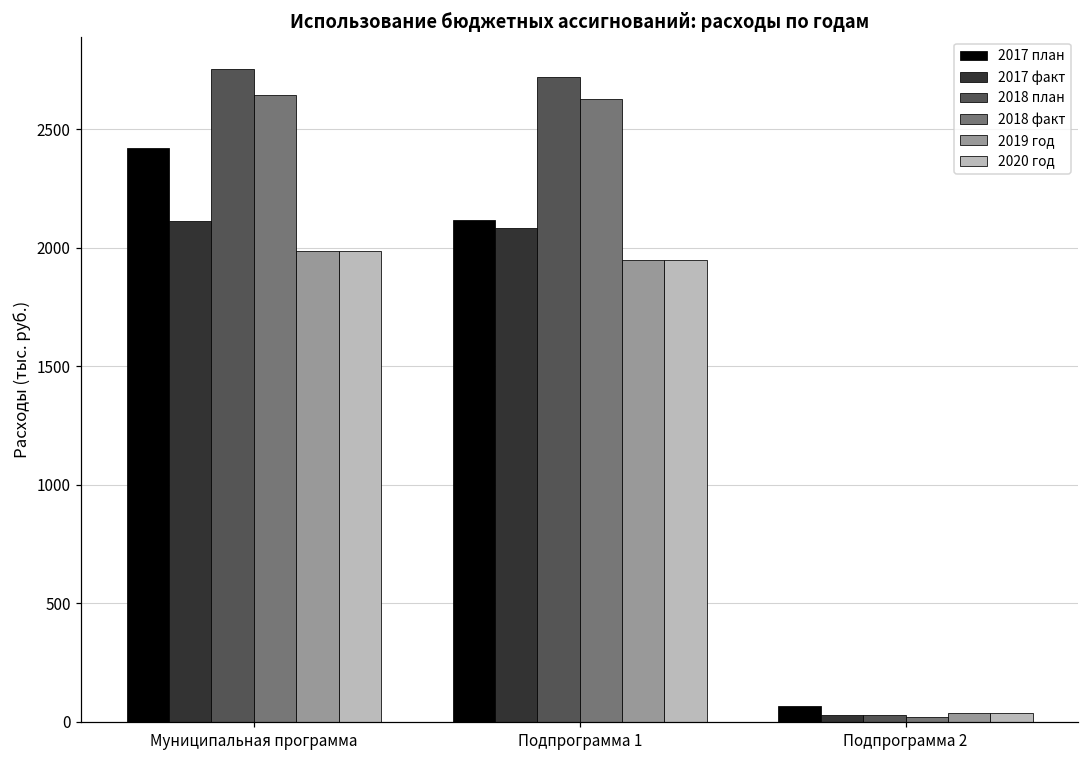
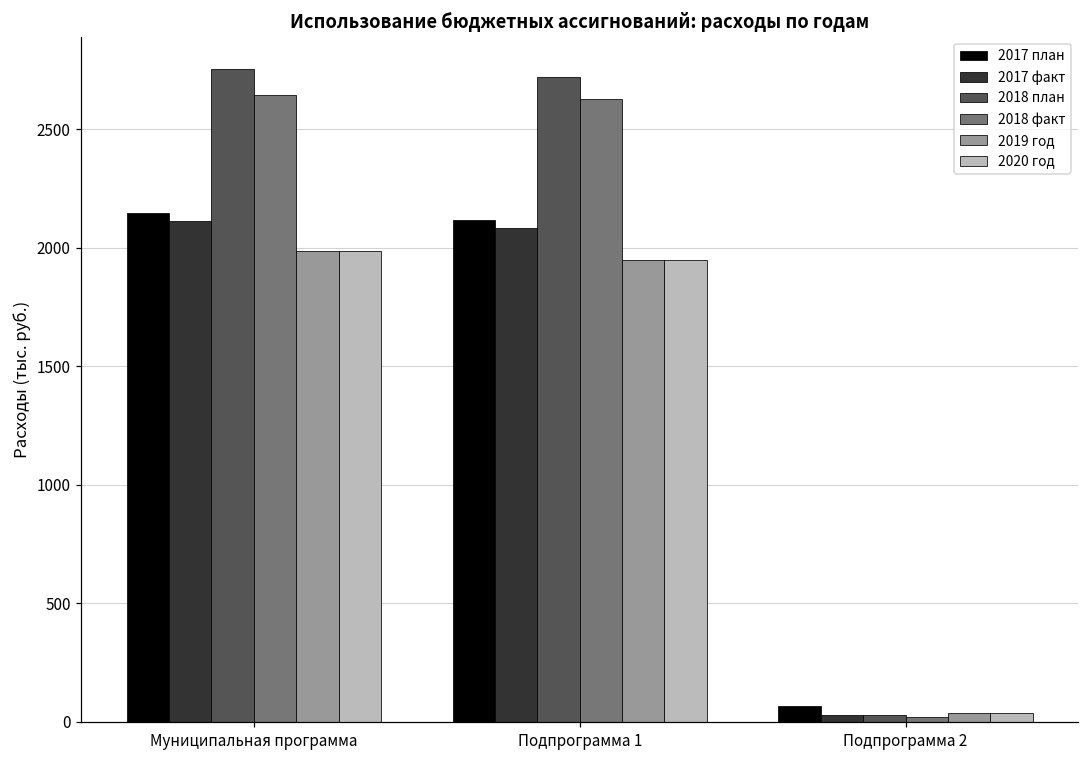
  {
    "2017 план": {
-     "Муниципальная программа": 2420,
+     "Муниципальная программа": 2150,
      "Подпрограмма 1": 2120,
      "Подпрограмма 2": 70
    }
  }
